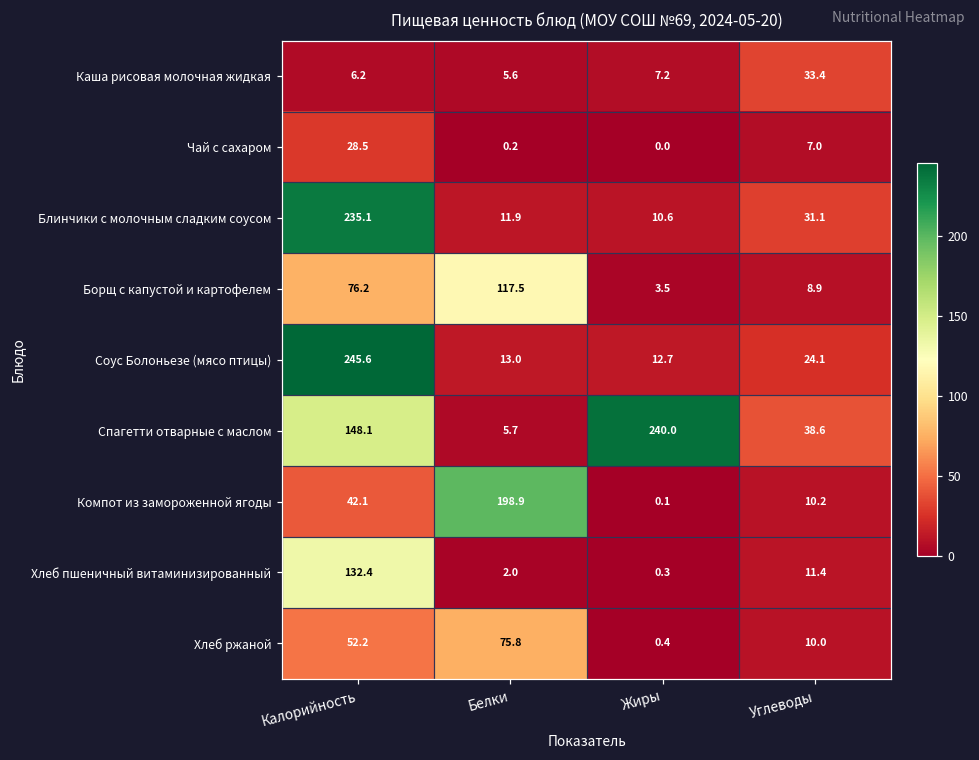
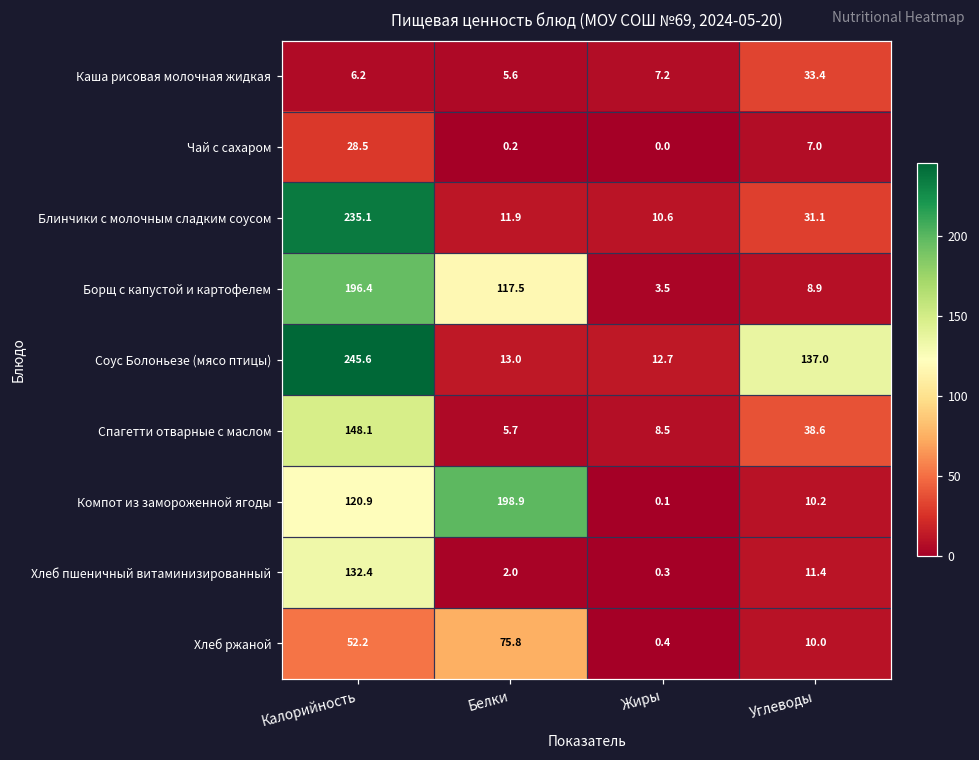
  {
    "Каша рисовая молочная жидкая": {
      "Калорийность": 6.2,
      "Белки": 5.6,
      "Жиры": 7.2,
      "Углеводы": 33.4
    },
    "Чай с сахаром": {
      "Калорийность": 28.5,
      "Белки": 0.2,
      "Жиры": 0.0,
      "Углеводы": 7.0
    },
    "Блинчики с молочным сладким соусом": {
      "Калорийность": 235.1,
      "Белки": 11.9,
      "Жиры": 10.6,
      "Углеводы": 31.1
    },
    "Борщ с капустой и картофелем": {
-     "Калорийность": 76.2,
+     "Калорийность": 196.4,
      "Белки": 117.5,
      "Жиры": 3.5,
      "Углеводы": 8.9
    },
    "Соус Болоньезе (мясо птицы)": {
      "Калорийность": 245.6,
      "Белки": 13.0,
      "Жиры": 12.7,
-     "Углеводы": 24.1
+     "Углеводы": 137.0
    },
    "Спагетти отварные с маслом": {
      "Калорийность": 148.1,
      "Белки": 5.7,
-     "Жиры": 240.0,
+     "Жиры": 8.5,
      "Углеводы": 38.6
    },
    "Компот из замороженной ягоды": {
-     "Калорийность": 42.1,
+     "Калорийность": 120.9,
      "Белки": 198.9,
      "Жиры": 0.1,
      "Углеводы": 10.2
    },
    "Хлеб пшеничный витаминизированный": {
      "Калорийность": 132.4,
      "Белки": 2.0,
      "Жиры": 0.3,
      "Углеводы": 11.4
    },
    "Хлеб ржаной": {
      "Калорийность": 52.2,
      "Белки": 75.8,
      "Жиры": 0.4,
      "Углеводы": 10.0
    }
  }
